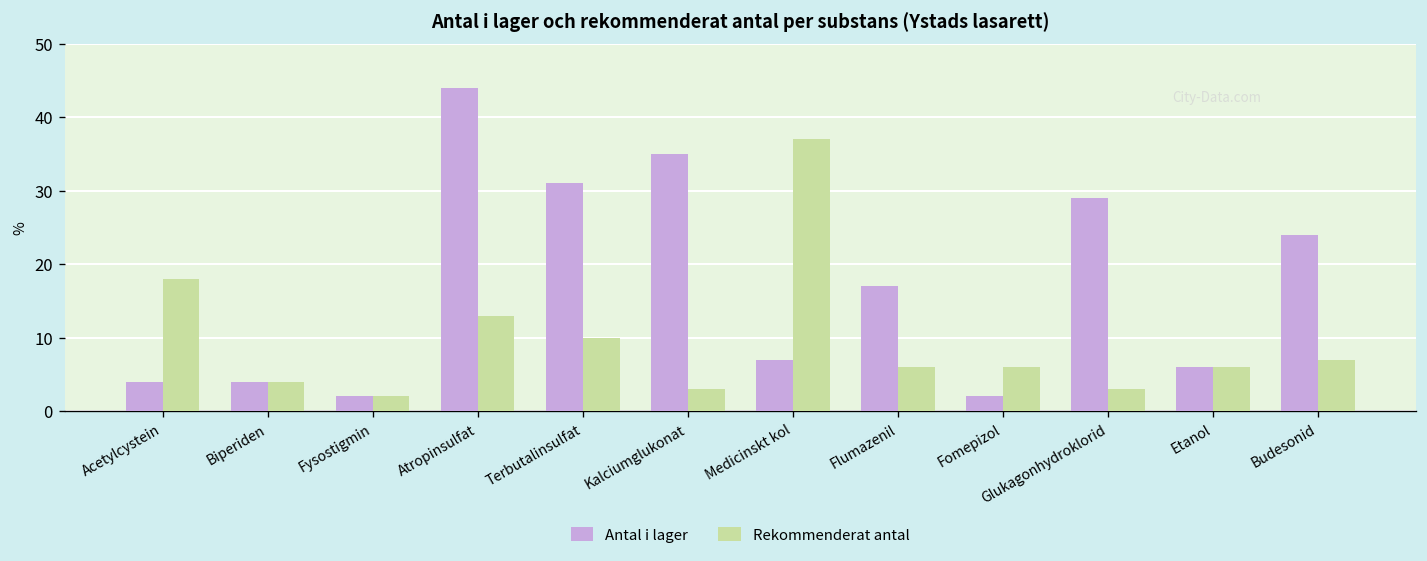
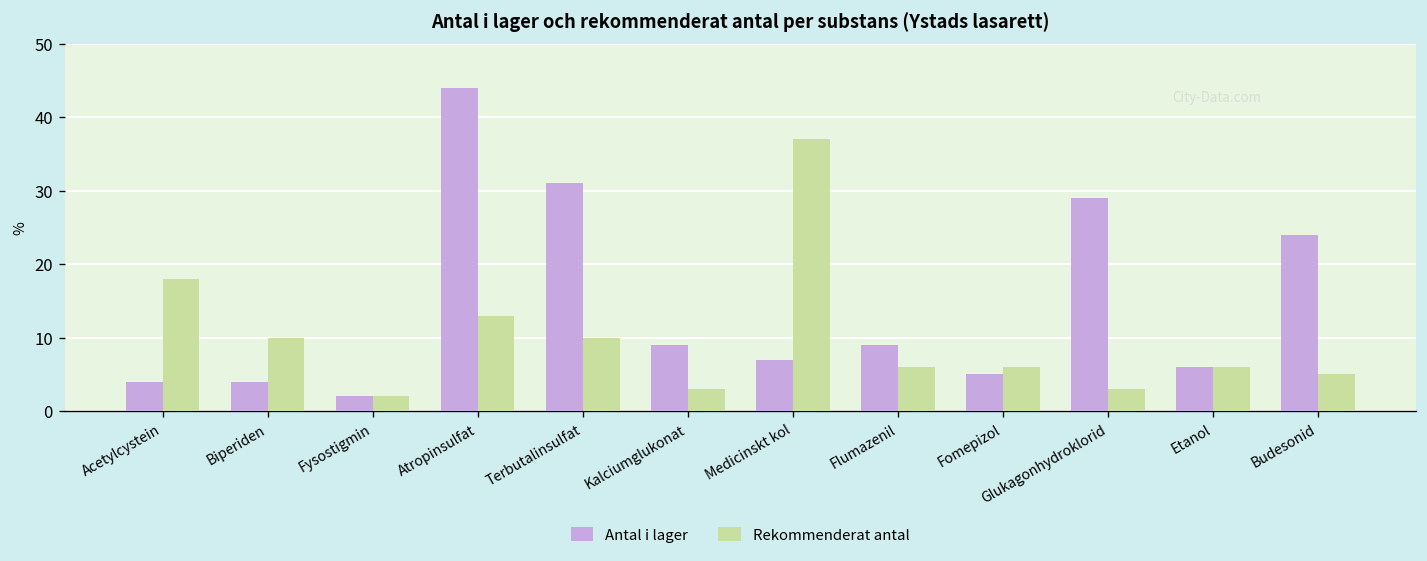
  {
    "Antal i lager": {
      "Acetylcystein": 4,
      "Biperiden": 4,
      "Fysostigmin": 2,
      "Atropinsulfat": 44,
      "Terbutalinsulfat": 31,
-     "Kalciumglukonat": 35,
+     "Kalciumglukonat": 9,
      "Medicinskt kol": 7,
-     "Flumazenil": 17,
-     "Fomepizol": 2,
+     "Flumazenil": 9,
+     "Fomepizol": 5,
      "Glukagonhydroklorid": 29,
      "Etanol": 6,
      "Budesonid": 24
    },
    "Rekommenderat antal": {
      "Acetylcystein": 18,
-     "Biperiden": 4,
+     "Biperiden": 10,
      "Fysostigmin": 2,
      "Atropinsulfat": 13,
      "Terbutalinsulfat": 10,
      "Kalciumglukonat": 3,
      "Medicinskt kol": 37,
      "Flumazenil": 6,
      "Fomepizol": 6,
      "Glukagonhydroklorid": 3,
      "Etanol": 6,
-     "Budesonid": 7
+     "Budesonid": 5
    }
  }
